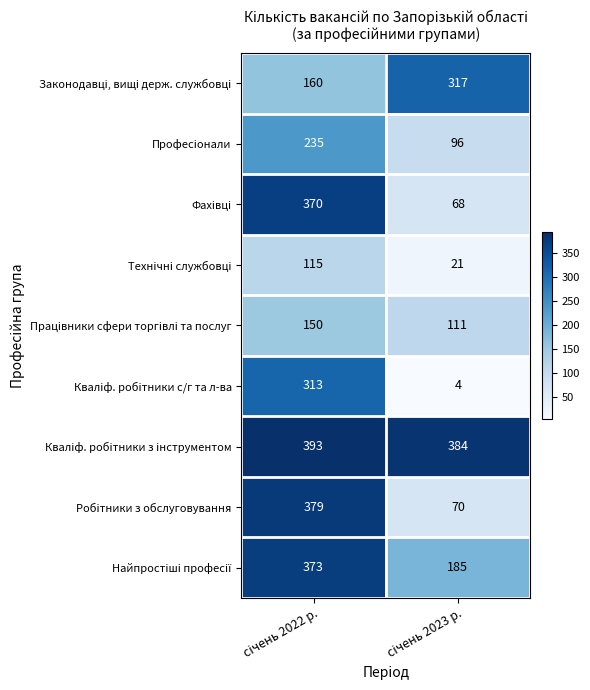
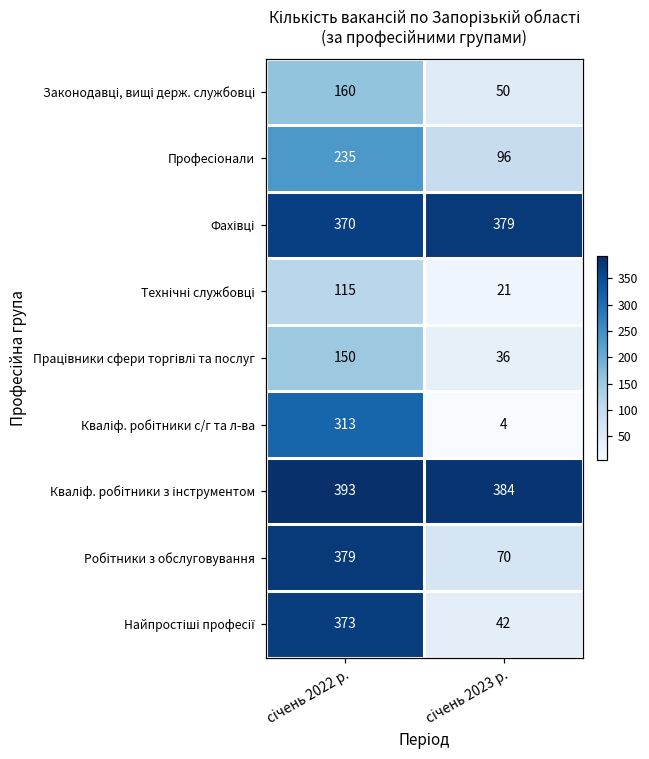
  {
    "Законодавці, вищі держ. службовці": {
      "січень 2022 р.": 160,
-     "січень 2023 р.": 317
+     "січень 2023 р.": 50
    },
    "Професіонали": {
      "січень 2022 р.": 235,
      "січень 2023 р.": 96
    },
    "Фахівці": {
      "січень 2022 р.": 370,
-     "січень 2023 р.": 68
+     "січень 2023 р.": 379
    },
    "Технічні службовці": {
      "січень 2022 р.": 115,
      "січень 2023 р.": 21
    },
    "Працівники сфери торгівлі та послуг": {
      "січень 2022 р.": 150,
-     "січень 2023 р.": 111
+     "січень 2023 р.": 36
    },
    "Кваліф. робітники с/г та л-ва": {
      "січень 2022 р.": 313,
      "січень 2023 р.": 4
    },
    "Кваліф. робітники з інструментом": {
      "січень 2022 р.": 393,
      "січень 2023 р.": 384
    },
    "Робітники з обслуговування": {
      "січень 2022 р.": 379,
      "січень 2023 р.": 70
    },
    "Найпростіші професії": {
      "січень 2022 р.": 373,
-     "січень 2023 р.": 185
+     "січень 2023 р.": 42
    }
  }
